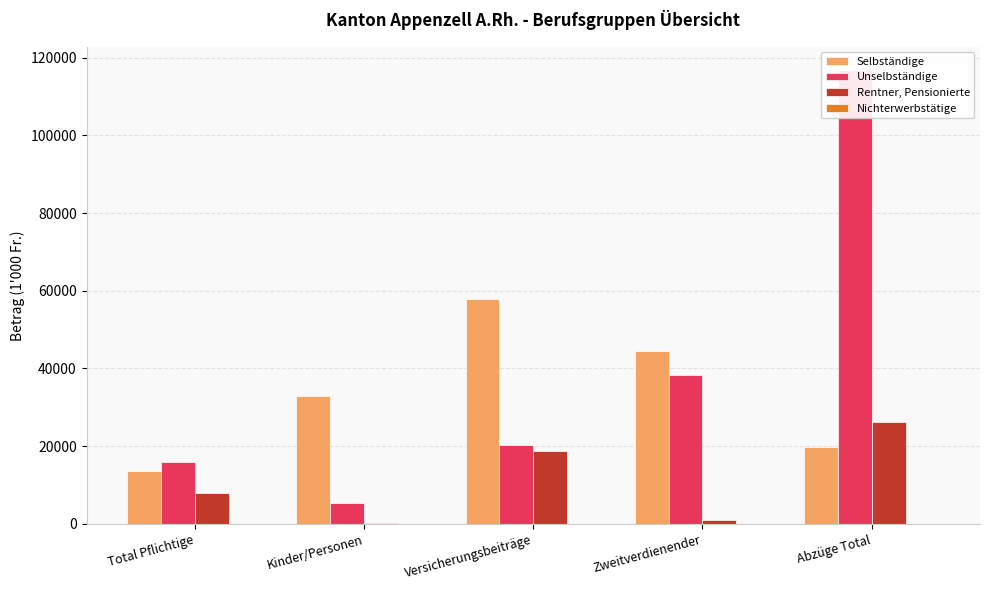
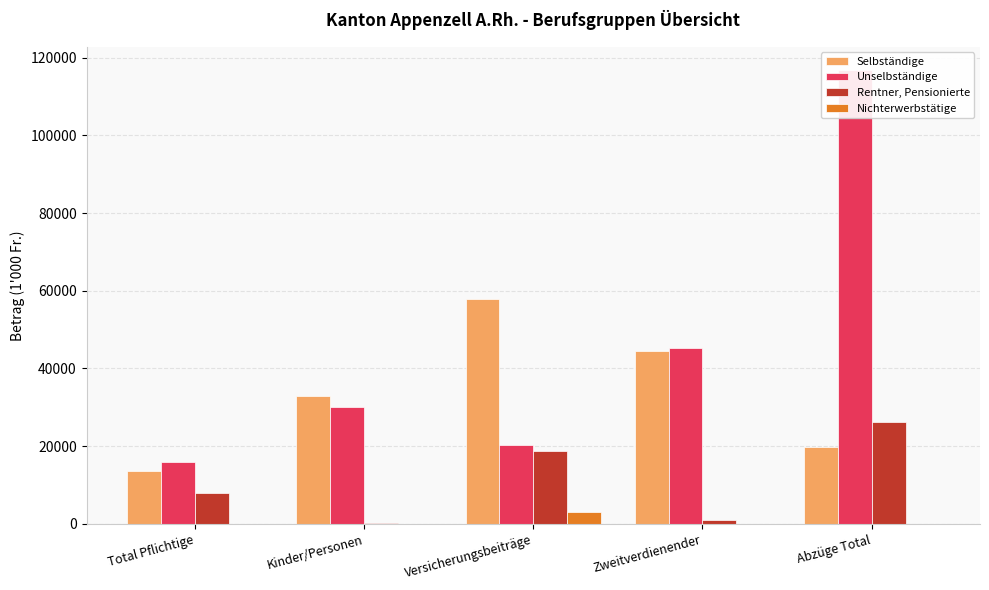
  {
    "Selbständige": {
      "Total Pflichtige": 14000,
      "Kinder/Personen": 33000,
      "Versicherungsbeiträge": 58000,
      "Zweitverdienender": 44000,
      "Abzüge Total": 20000
    },
    "Unselbständige": {
      "Total Pflichtige": 16000,
-     "Kinder/Personen": 5000,
+     "Kinder/Personen": 30000,
      "Versicherungsbeiträge": 20000,
-     "Zweitverdienender": 38000
+     "Zweitverdienender": 45000
    },
    "Rentner, Pensionierte": {
      "Total Pflichtige": 8000,
      "Versicherungsbeiträge": 19000,
      "Zweitverdienender": 1000,
      "Abzüge Total": 26000
    },
    "Nichterwerbstätige": {
-     "Versicherungsbeiträge": 0
+     "Versicherungsbeiträge": 3000
    }
  }
